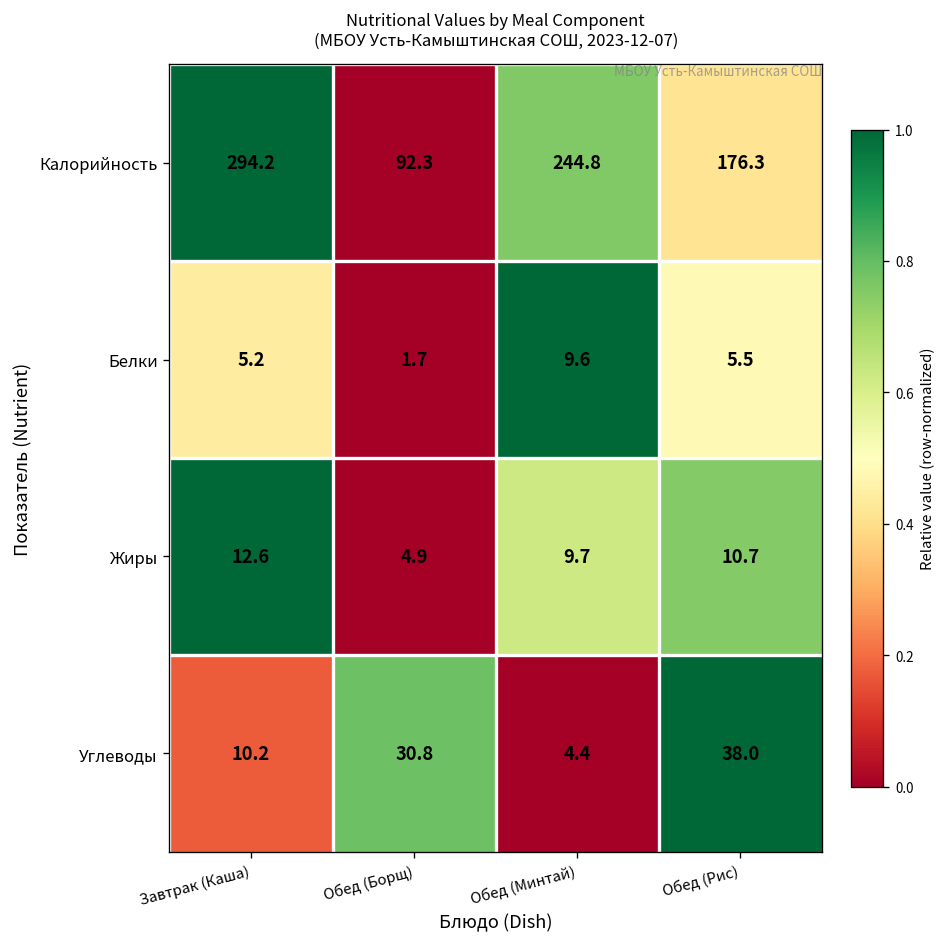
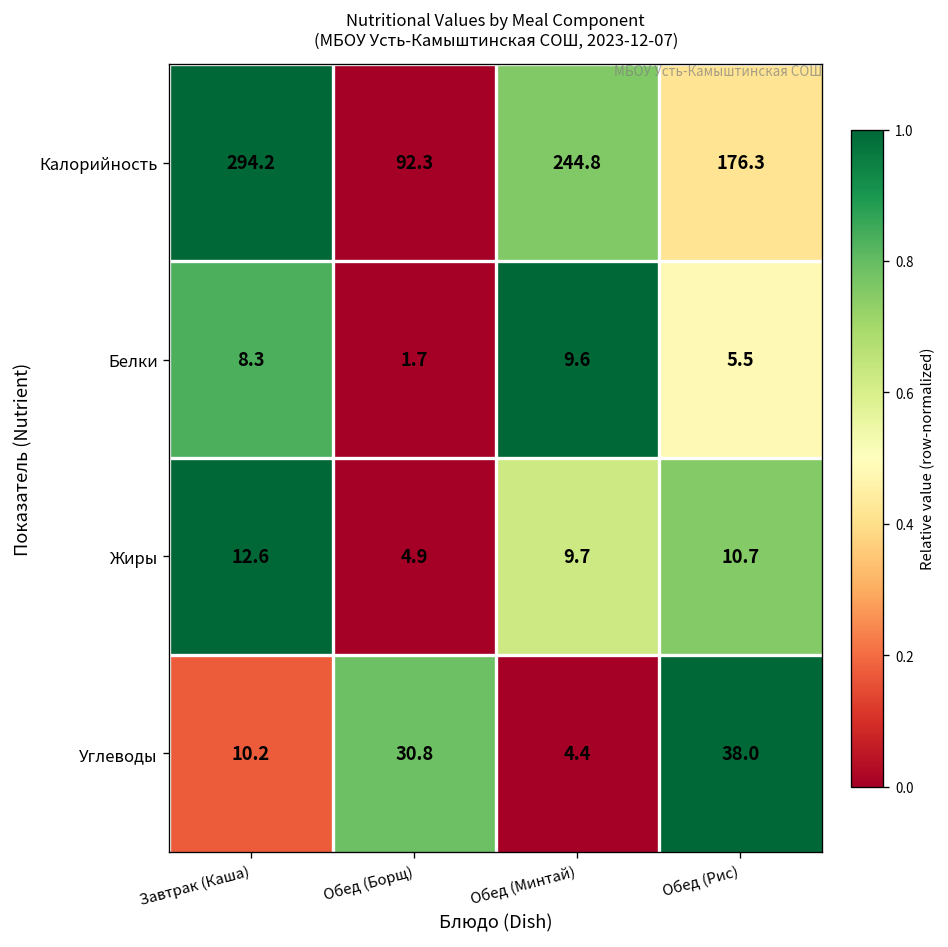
  {
    "Калорийность": {
      "Завтрак (Каша)": 294.2,
      "Обед (Борщ)": 92.3,
      "Обед (Минтай)": 244.8
    },
    "Белки": {
-     "Завтрак (Каша)": 5.2,
+     "Завтрак (Каша)": 8.3,
      "Обед (Борщ)": 1.7,
      "Обед (Минтай)": 9.6,
      "Обед (Рис)": 5.5
    },
    "Жиры": {
      "Завтрак (Каша)": 12.6,
      "Обед (Борщ)": 4.9,
      "Обед (Минтай)": 9.7,
      "Обед (Рис)": 10.7
    },
    "Углеводы": {
      "Завтрак (Каша)": 10.2,
      "Обед (Борщ)": 30.8,
      "Обед (Минтай)": 4.4,
      "Обед (Рис)": 38.0
    }
  }
